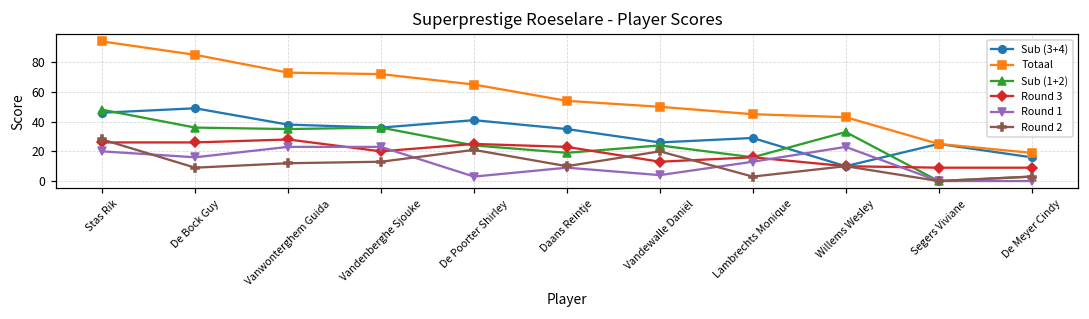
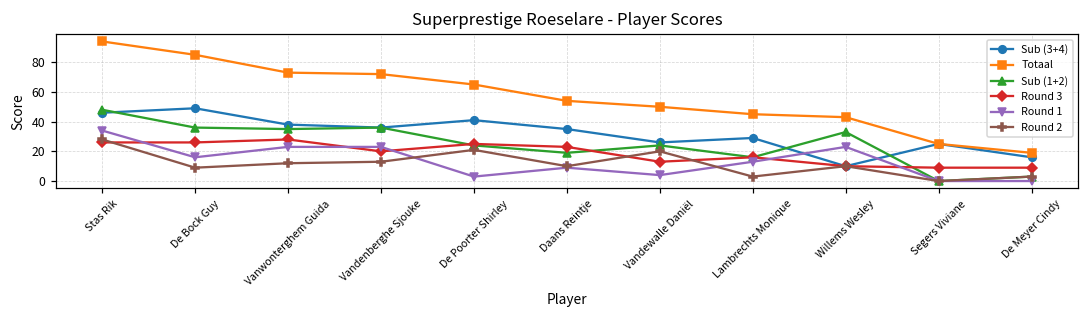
  {
    "Sub (3+4)": {
      "Stas Rik": 46,
      "De Bock Guy": 49,
      "Vanwonterghem Guida": 38,
      "De Poorter Shirley": 41,
      "Daans Reintje": 35,
      "Vandewalle Daniël": 26,
      "Lambrechts Monique": 29,
      "De Meyer Cindy": 16
    },
    "Totaal": {
      "Stas Rik": 94,
      "De Bock Guy": 85,
      "Vanwonterghem Guida": 73,
      "Vandenberghe Sjouke": 72,
      "De Poorter Shirley": 65,
      "Daans Reintje": 54,
      "Vandewalle Daniël": 50,
      "Lambrechts Monique": 45,
      "Willems Wesley": 43,
      "De Meyer Cindy": 19
    },
    "Sub (1+2)": {
      "Stas Rik": 48,
      "De Bock Guy": 36,
      "Vanwonterghem Guida": 35,
      "Daans Reintje": 19,
      "Vandewalle Daniël": 24,
      "Willems Wesley": 33
    },
    "Round 3": {
      "Stas Rik": 26,
      "De Bock Guy": 26,
      "Vanwonterghem Guida": 28,
      "Vandenberghe Sjouke": 20,
      "Daans Reintje": 23,
      "Vandewalle Daniël": 13,
      "Segers Viviane": 9,
      "De Meyer Cindy": 9
    },
    "Round 1": {
-     "Stas Rik": 20,
+     "Stas Rik": 34,
      "De Bock Guy": 16,
      "Vanwonterghem Guida": 23,
      "Vandenberghe Sjouke": 23,
      "De Poorter Shirley": 3,
      "Vandewalle Daniël": 4,
      "Lambrechts Monique": 13,
      "Willems Wesley": 23,
      "De Meyer Cindy": 0
    },
    "Round 2": {
      "Stas Rik": 28,
      "De Bock Guy": 9,
      "Vanwonterghem Guida": 12,
      "Vandenberghe Sjouke": 13,
      "De Poorter Shirley": 21,
      "Vandewalle Daniël": 20,
      "Lambrechts Monique": 3
    }
  }
